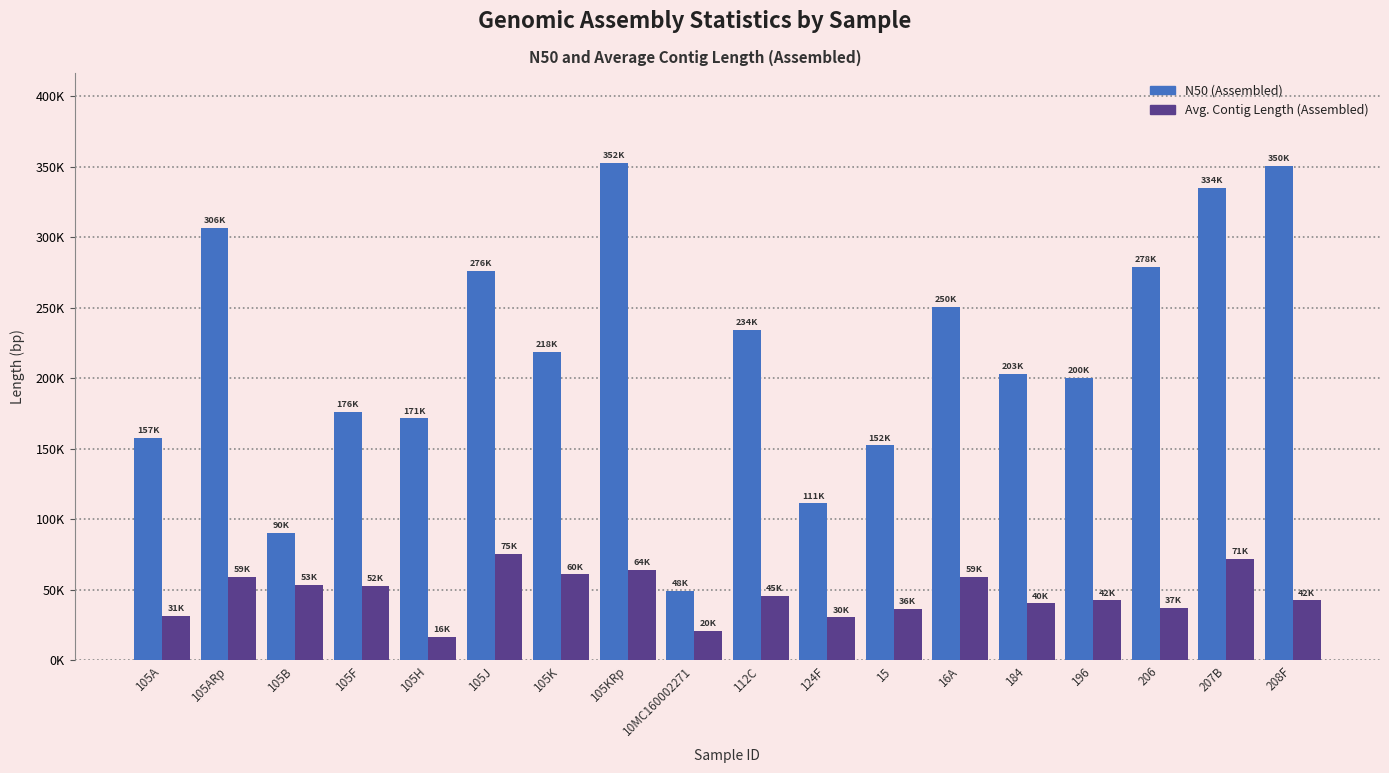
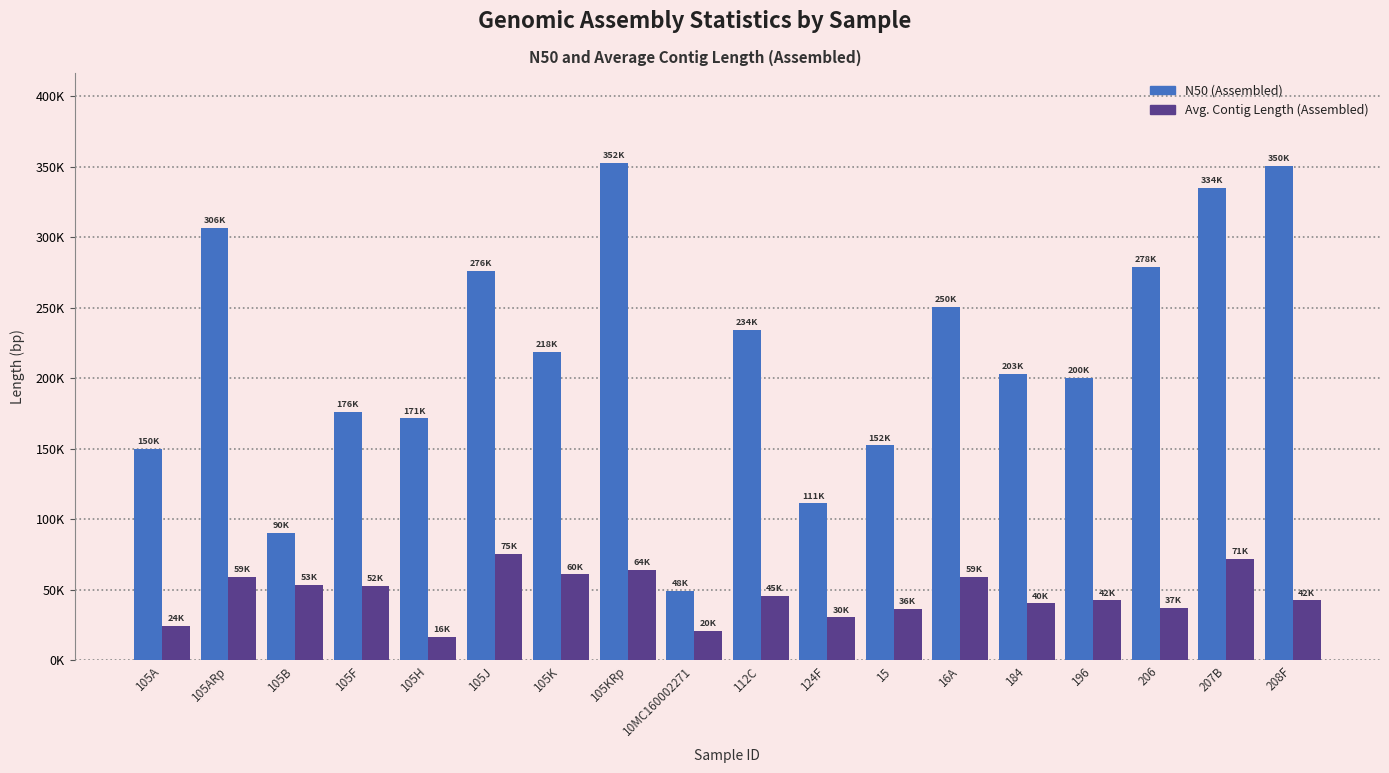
  {
    "N50 (Assembled)": {
-     "105A": "157K",
+     "105A": "150K",
      "105B": "90K",
      "105F": "176K",
      "105J": "276K",
      "124F": "111K",
      "15": "152K",
      "16A": "250K",
      "184": "203K",
      "196": "200K",
      "208F": "350K"
    },
    "Avg. Contig Length (Assembled)": {
-     "105A": "31K",
+     "105A": "24K",
      "105ARp": "59K",
      "105J": "75K",
      "105KRp": "64K",
      "124F": "30K",
      "15": "36K",
      "16A": "59K",
      "184": "40K",
      "196": "42K",
      "206": "37K",
      "208F": "42K"
    }
  }
